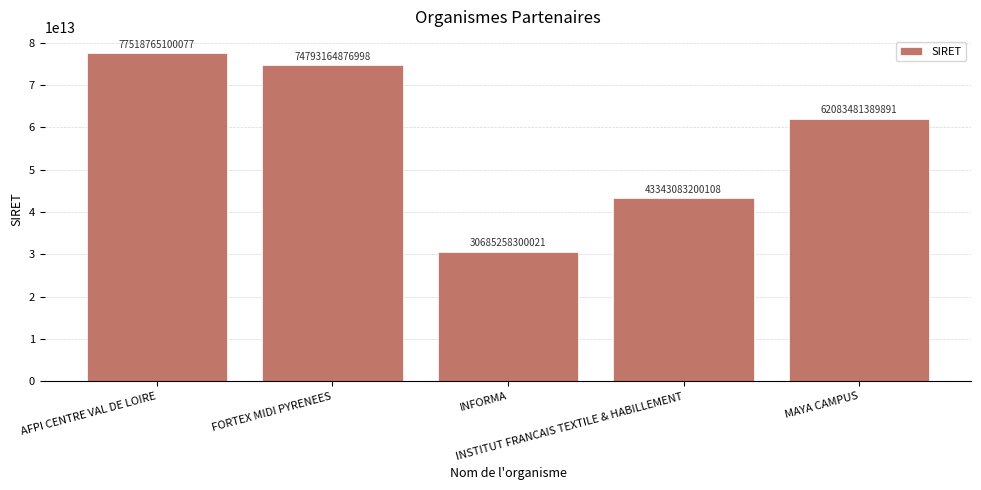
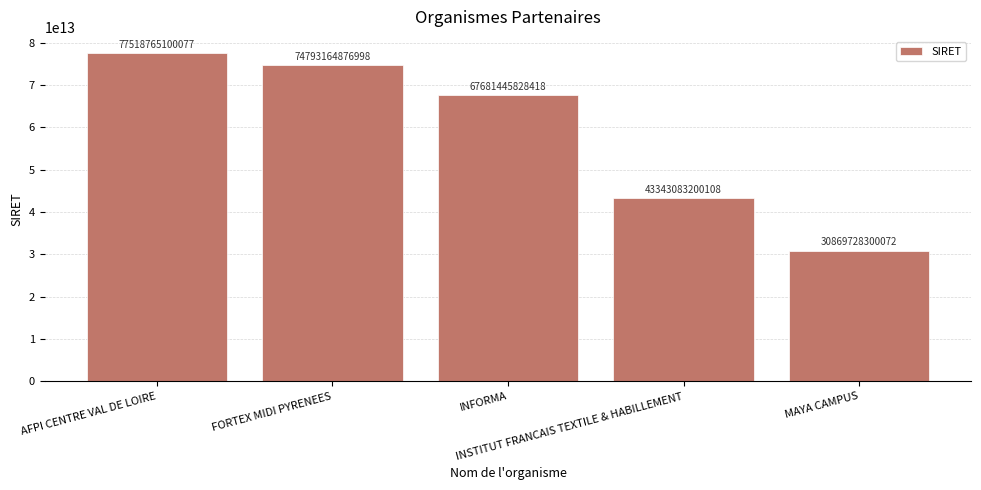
  {
    "AFPI CENTRE VAL DE LOIRE": 77518765100077,
    "FORTEX MIDI PYRENEES": 74793164876998,
-   "INFORMA": 30685258300021,
+   "INFORMA": 67681445828418,
    "INSTITUT FRANCAIS TEXTILE & HABILLEMENT": 43343083200108,
-   "MAYA CAMPUS": 62083481389891
+   "MAYA CAMPUS": 30869728300072
  }
